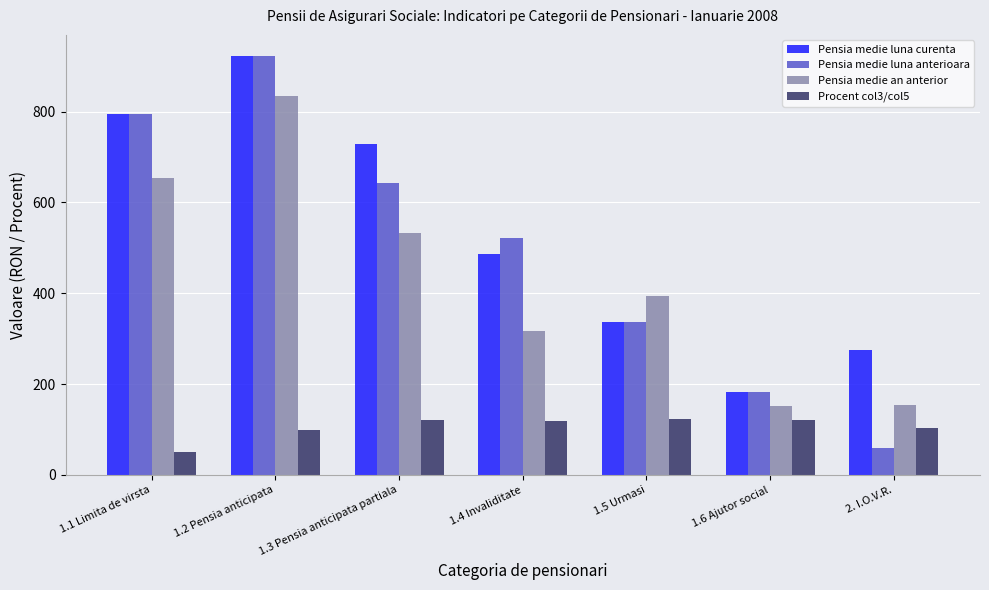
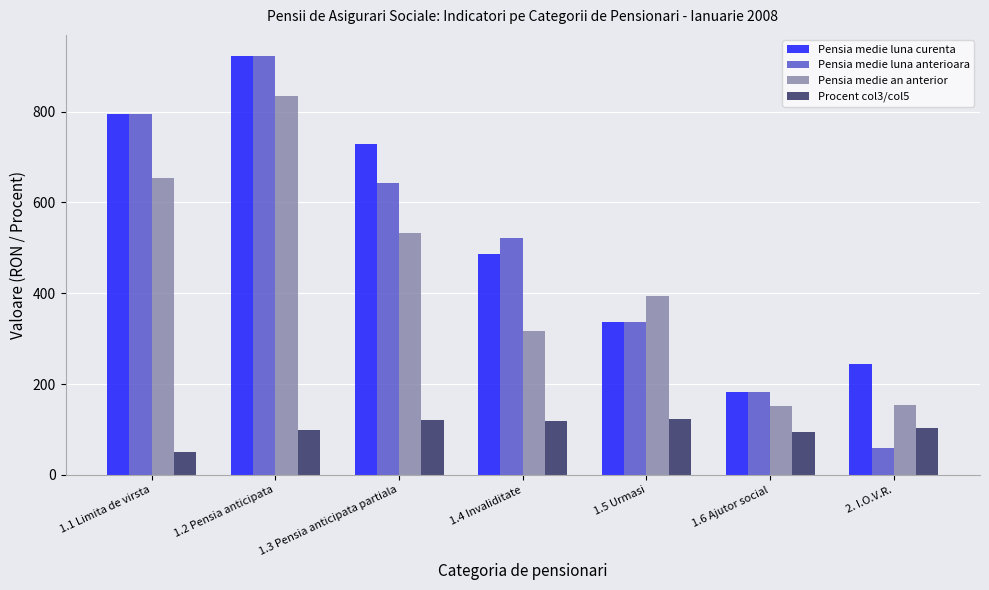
  {
    "Pensia medie luna curenta": {
      "1.1 Limita de virsta": 790,
      "1.2 Pensia anticipata": 920,
      "1.3 Pensia anticipata partiala": 730,
      "1.4 Invaliditate": 490,
      "1.5 Urmasi": 340,
      "1.6 Ajutor social": 180,
-     "2. I.O.V.R.": 280
+     "2. I.O.V.R.": 250
    },
    "Pensia medie luna anterioara": {
      "1.1 Limita de virsta": 790,
      "1.2 Pensia anticipata": 920,
      "1.3 Pensia anticipata partiala": 640,
      "1.4 Invaliditate": 520,
      "1.5 Urmasi": 340,
      "1.6 Ajutor social": 180,
      "2. I.O.V.R.": 60
    },
    "Pensia medie an anterior": {
      "1.1 Limita de virsta": 650,
      "1.2 Pensia anticipata": 830,
      "1.3 Pensia anticipata partiala": 530,
      "1.4 Invaliditate": 320,
      "1.5 Urmasi": 390,
      "1.6 Ajutor social": 150,
      "2. I.O.V.R.": 150
    },
    "Procent col3/col5": {
      "1.1 Limita de virsta": 50,
      "1.2 Pensia anticipata": 100,
      "1.3 Pensia anticipata partiala": 120,
      "1.4 Invaliditate": 120,
      "1.5 Urmasi": 120,
-     "1.6 Ajutor social": 120,
+     "1.6 Ajutor social": 90,
      "2. I.O.V.R.": 100
    }
  }
